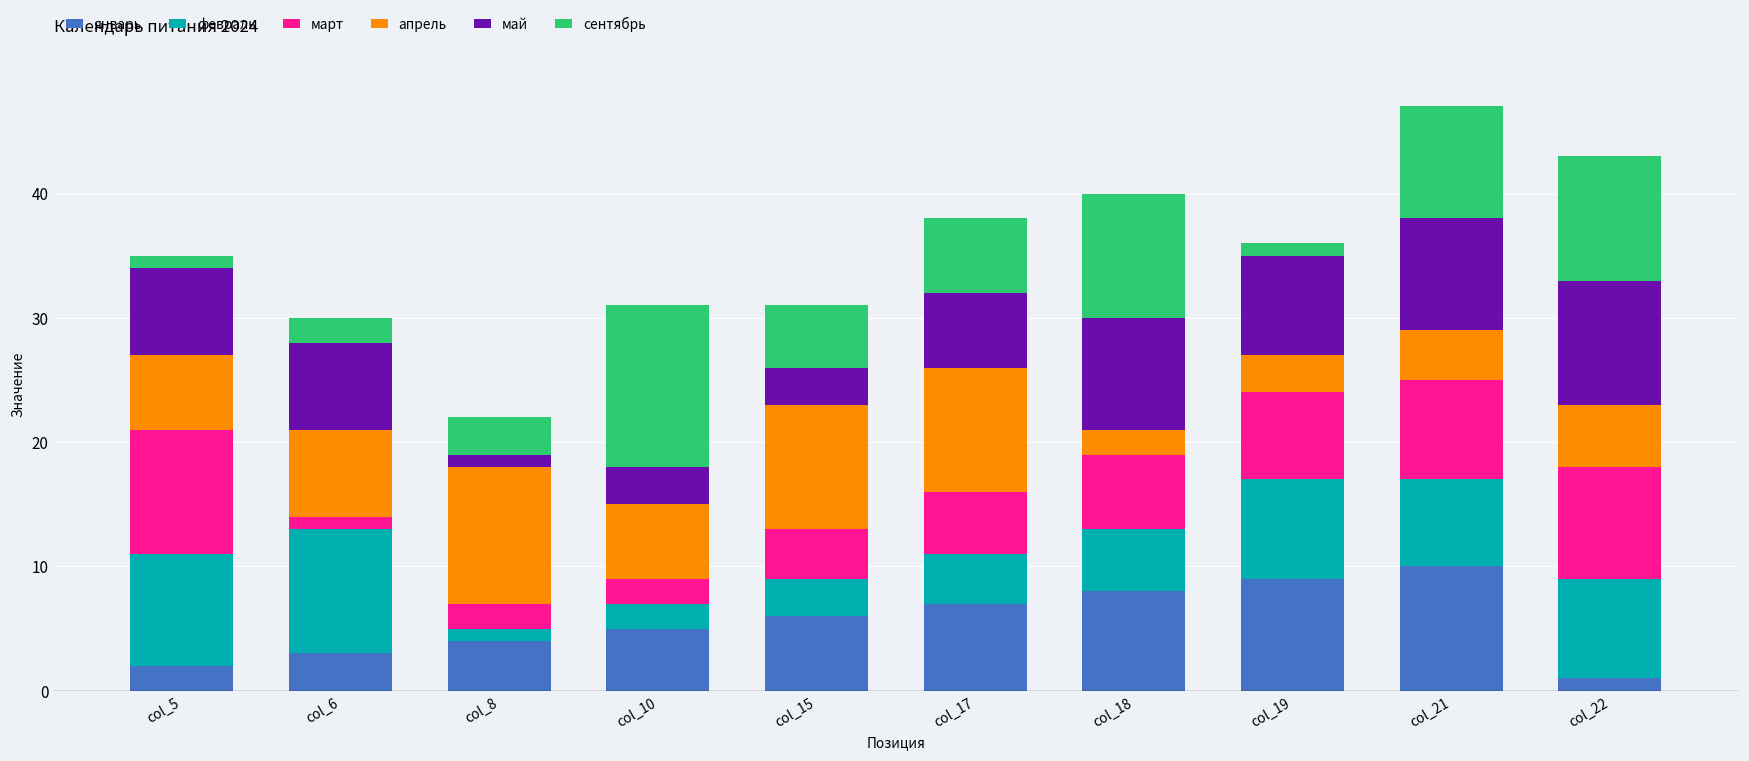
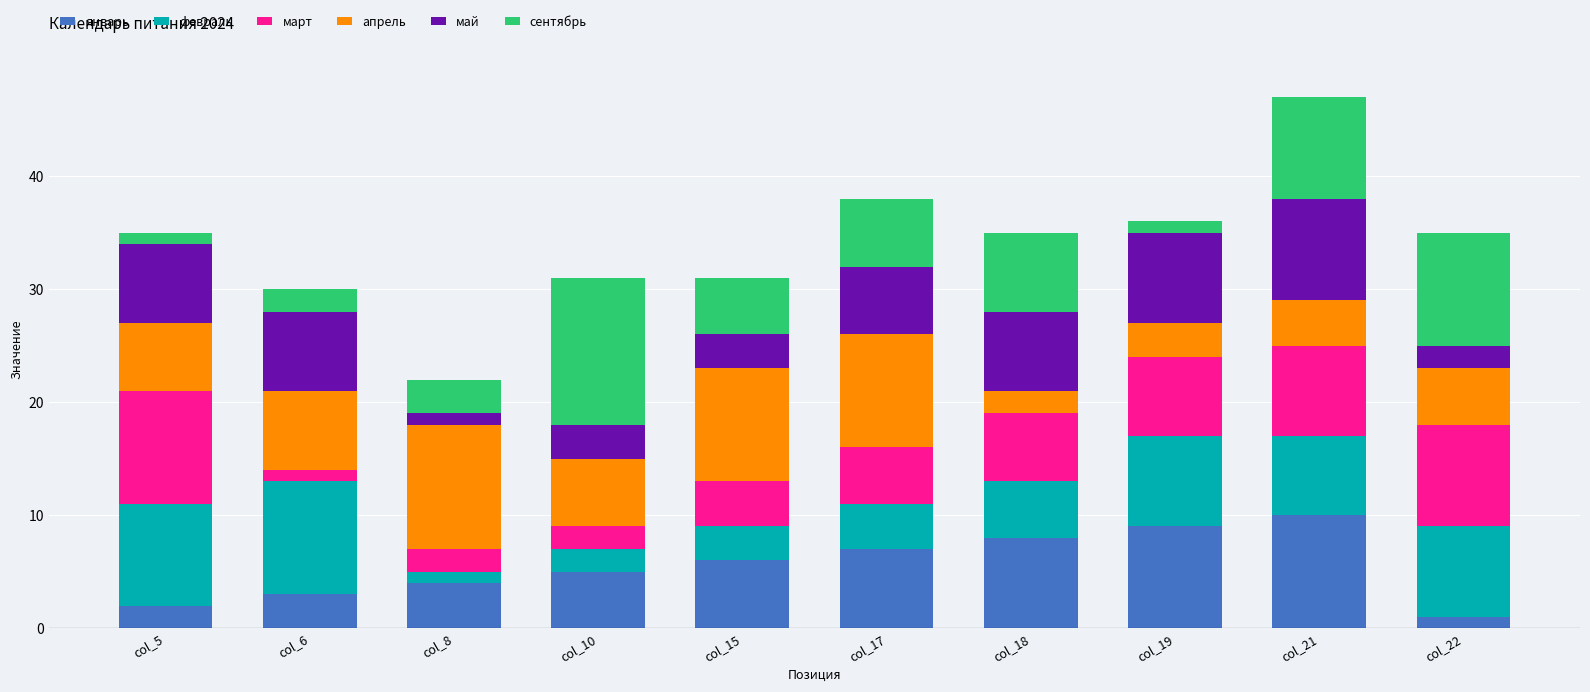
  {
    "февраль": {
      "col_5": 9,
      "col_6": 10,
      "col_8": 1,
      "col_10": 2,
      "col_15": 3,
      "col_17": 4,
      "col_18": 5,
      "col_19": 8,
      "col_21": 7,
      "col_22": 8
    },
    "март": {
      "col_5": 10,
      "col_6": 1,
      "col_8": 2,
      "col_10": 2,
      "col_15": 4,
      "col_17": 5,
      "col_18": 6,
      "col_19": 7,
      "col_21": 8,
      "col_22": 9
    },
    "апрель": {
      "col_5": 6,
      "col_6": 7,
      "col_8": 11,
      "col_10": 6,
      "col_15": 10,
      "col_17": 10,
      "col_18": 2,
      "col_19": 3,
      "col_21": 4,
      "col_22": 5
    },
    "май": {
      "col_5": 7,
      "col_6": 7,
      "col_8": 1,
      "col_10": 3,
      "col_15": 3,
      "col_17": 6,
-     "col_18": 9,
+     "col_18": 7,
      "col_19": 8,
      "col_21": 9,
-     "col_22": 10
+     "col_22": 2
    },
    "сентябрь": {
      "col_5": 1,
      "col_6": 2,
      "col_8": 3,
      "col_10": 13,
      "col_15": 5,
      "col_17": 6,
-     "col_18": 10,
+     "col_18": 7,
      "col_19": 1,
      "col_21": 9,
      "col_22": 10
    }
  }
